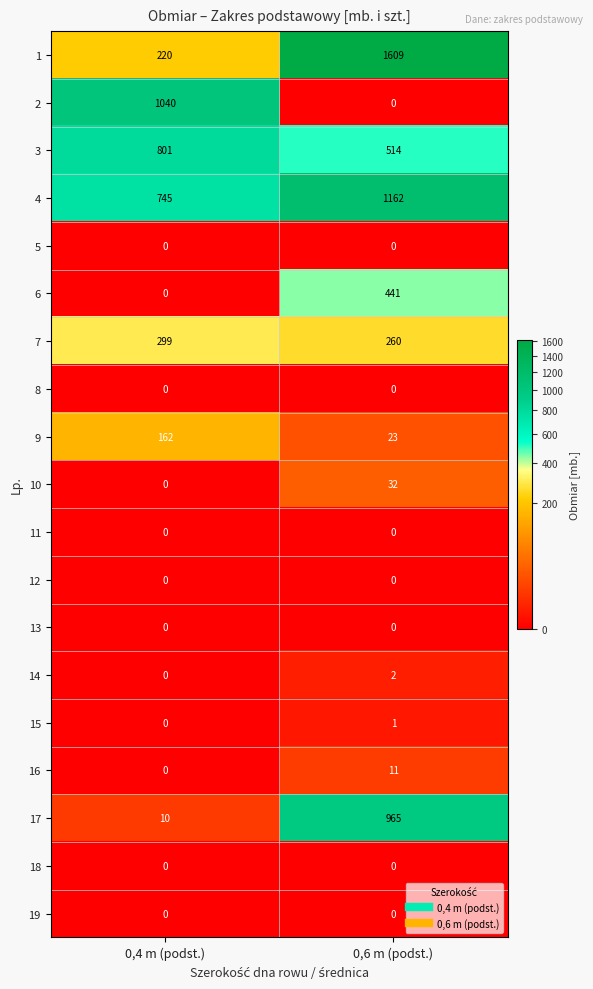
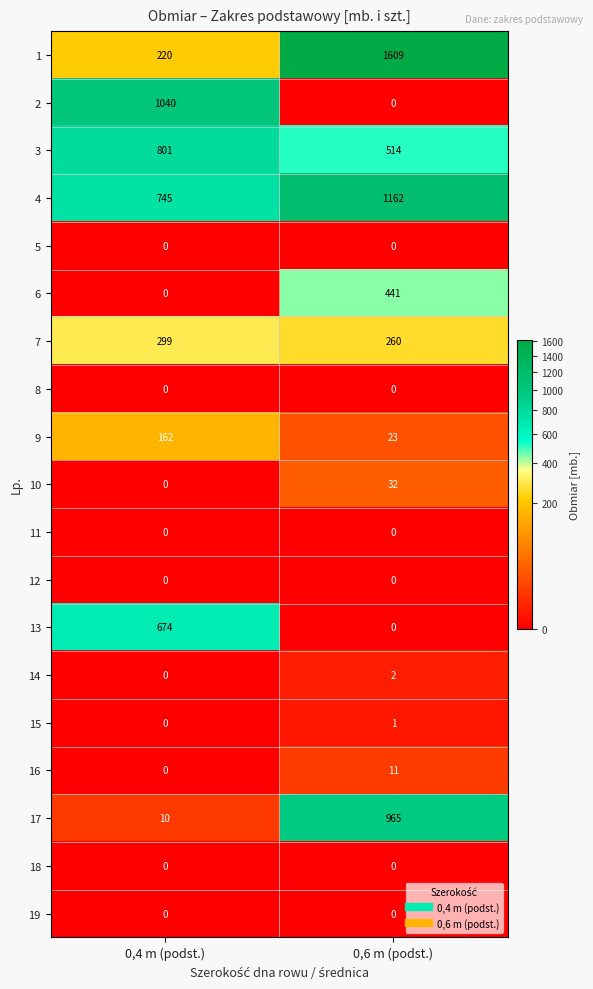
  {
    "1": {
      "0,4 m (podst.)": 220,
      "0,6 m (podst.)": 1609
    },
    "2": {
      "0,4 m (podst.)": 1040,
      "0,6 m (podst.)": 0
    },
    "3": {
      "0,4 m (podst.)": 801,
      "0,6 m (podst.)": 514
    },
    "4": {
      "0,4 m (podst.)": 745,
      "0,6 m (podst.)": 1162
    },
    "5": {
      "0,4 m (podst.)": 0,
      "0,6 m (podst.)": 0
    },
    "6": {
      "0,4 m (podst.)": 0,
      "0,6 m (podst.)": 441
    },
    "7": {
      "0,4 m (podst.)": 299,
      "0,6 m (podst.)": 260
    },
    "8": {
      "0,4 m (podst.)": 0,
      "0,6 m (podst.)": 0
    },
    "9": {
      "0,4 m (podst.)": 162,
      "0,6 m (podst.)": 23
    },
    "10": {
      "0,4 m (podst.)": 0,
      "0,6 m (podst.)": 32
    },
    "11": {
      "0,4 m (podst.)": 0,
      "0,6 m (podst.)": 0
    },
    "12": {
      "0,4 m (podst.)": 0,
      "0,6 m (podst.)": 0
    },
    "13": {
-     "0,4 m (podst.)": 0,
+     "0,4 m (podst.)": 674,
      "0,6 m (podst.)": 0
    },
    "14": {
      "0,4 m (podst.)": 0,
      "0,6 m (podst.)": 2
    },
    "15": {
      "0,4 m (podst.)": 0,
      "0,6 m (podst.)": 1
    },
    "16": {
      "0,4 m (podst.)": 0,
      "0,6 m (podst.)": 11
    },
    "17": {
      "0,4 m (podst.)": 10,
      "0,6 m (podst.)": 965
    },
    "18": {
      "0,4 m (podst.)": 0,
      "0,6 m (podst.)": 0
    },
    "19": {
      "0,4 m (podst.)": 0,
      "0,6 m (podst.)": 0
    }
  }
